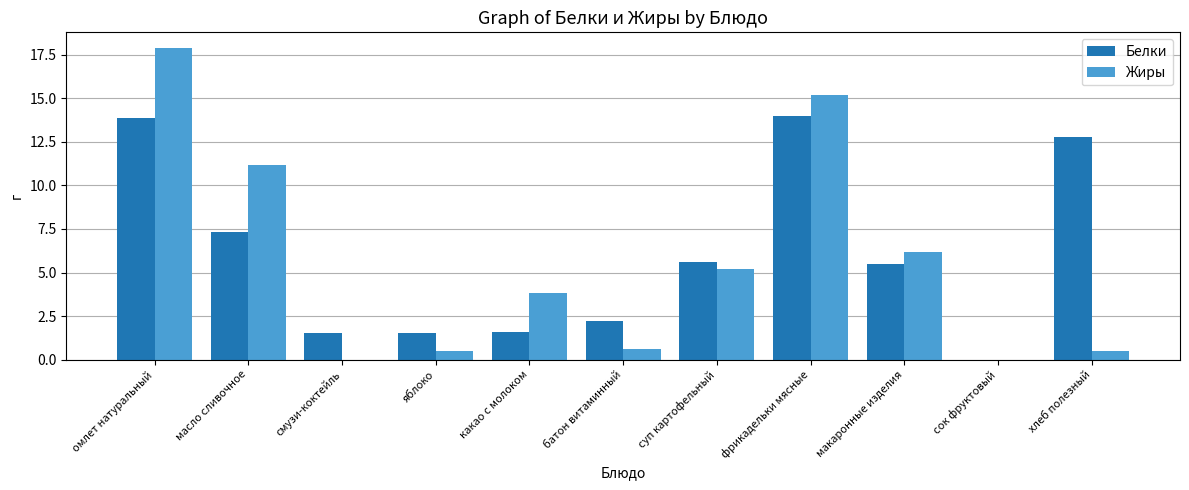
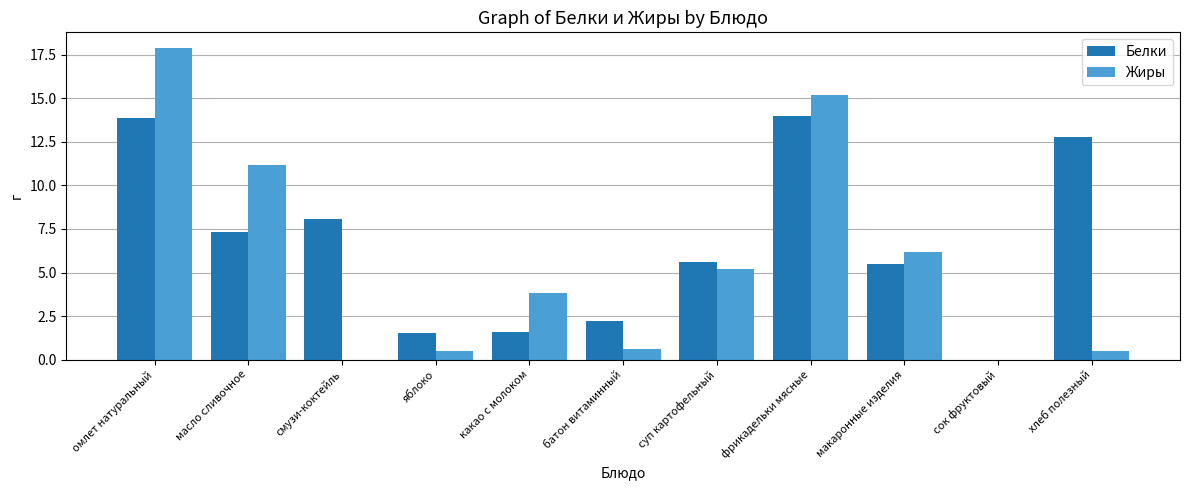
  {
    "Белки": {
      "омлет натуральный": 13.9,
      "масло сливочное": 7.3,
-     "смузи-коктейль": 1.5,
+     "смузи-коктейль": 8.1,
      "яблоко": 1.5,
      "какао с молоком": 1.6,
      "батон витаминный": 2.2,
      "суп картофельный": 5.6,
      "фрикадельки мясные": 14.0,
      "макаронные изделия": 5.5,
      "сок фруктовый": 0.0,
      "хлеб полезный": 12.8
    },
    "Жиры": {
      "омлет натуральный": 17.9,
      "масло сливочное": 11.2,
      "смузи-коктейль": 0.0,
      "яблоко": 0.5,
      "какао с молоком": 3.8,
      "батон витаминный": 0.6,
      "суп картофельный": 5.2,
      "фрикадельки мясные": 15.2,
      "макаронные изделия": 6.2,
      "сок фруктовый": 0.0,
      "хлеб полезный": 0.5
    }
  }
